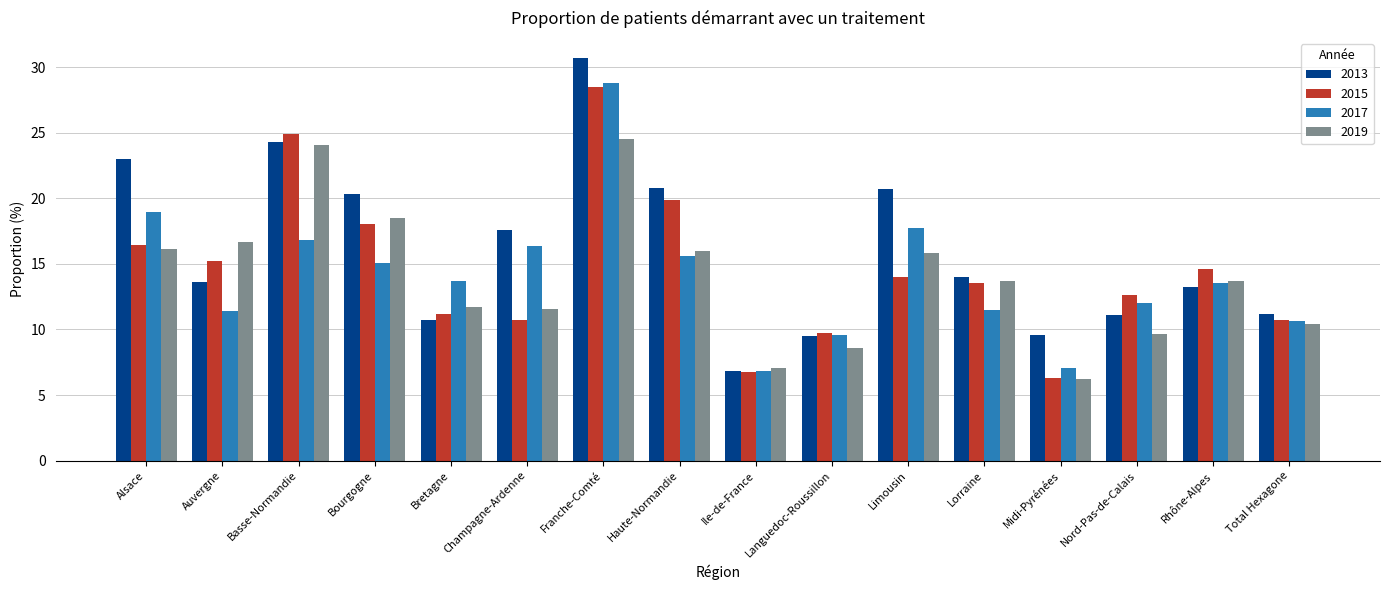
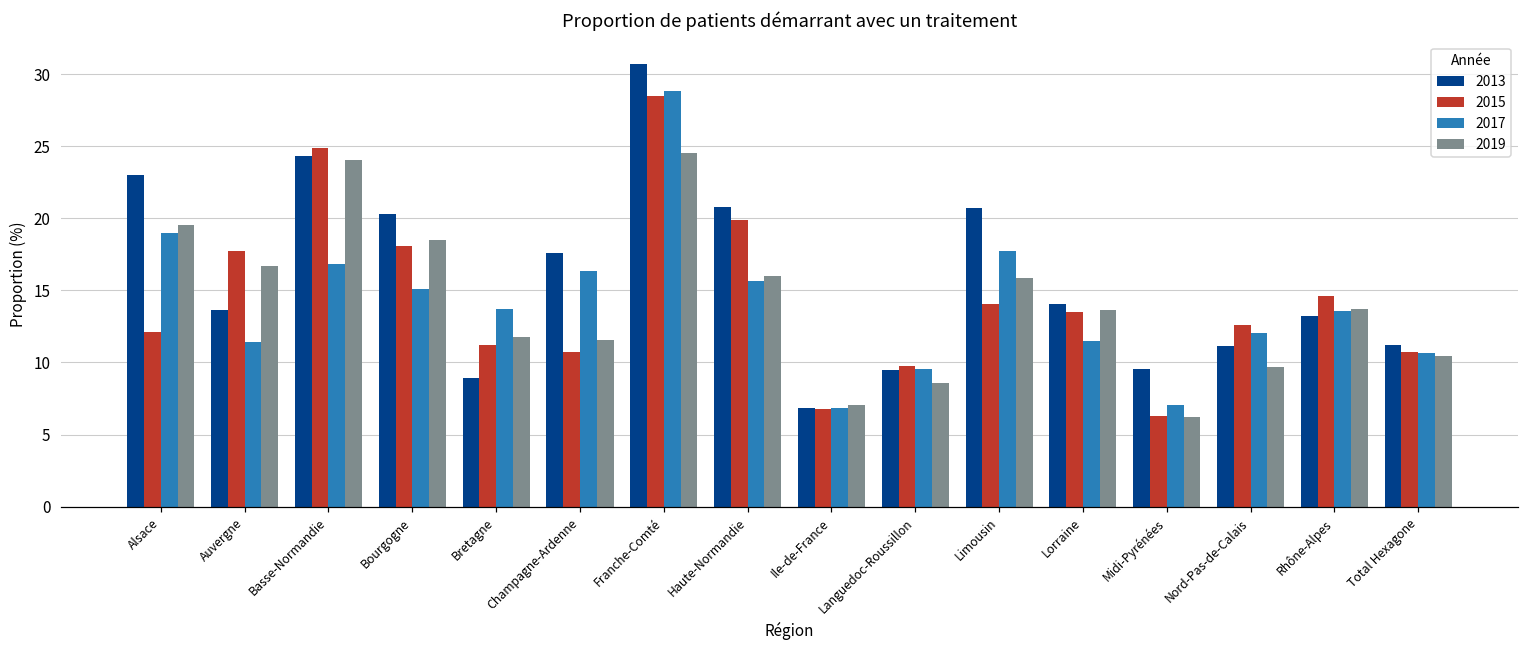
  {
    "2013": {
      "Alsace": 23.0,
      "Auvergne": 13.7,
      "Basse-Normandie": 24.3,
      "Bourgogne": 20.3,
-     "Bretagne": 10.7,
+     "Bretagne": 8.9,
      "Champagne-Ardenne": 17.6,
      "Franche-Comté": 30.7,
      "Haute-Normandie": 20.8,
      "Ile-de-France": 6.8,
      "Languedoc-Roussillon": 9.5,
      "Limousin": 20.7,
      "Lorraine": 14.0,
      "Midi-Pyrénées": 9.5,
      "Nord-Pas-de-Calais": 11.1,
      "Rhône-Alpes": 13.2,
      "Total Hexagone": 11.2
    },
    "2015": {
-     "Alsace": 16.4,
-     "Auvergne": 15.2,
+     "Alsace": 12.1,
+     "Auvergne": 17.7,
      "Basse-Normandie": 24.9,
      "Bourgogne": 18.1,
      "Bretagne": 11.2,
      "Champagne-Ardenne": 10.7,
      "Franche-Comté": 28.5,
      "Haute-Normandie": 19.9,
      "Ile-de-France": 6.8,
      "Languedoc-Roussillon": 9.7,
      "Limousin": 14.0,
      "Lorraine": 13.5,
      "Midi-Pyrénées": 6.3,
      "Nord-Pas-de-Calais": 12.6,
      "Rhône-Alpes": 14.6,
      "Total Hexagone": 10.8
    },
    "2017": {
      "Alsace": 19.0,
      "Auvergne": 11.4,
      "Basse-Normandie": 16.8,
      "Bourgogne": 15.1,
      "Bretagne": 13.7,
      "Champagne-Ardenne": 16.4,
      "Franche-Comté": 28.8,
      "Haute-Normandie": 15.6,
      "Ile-de-France": 6.9,
      "Languedoc-Roussillon": 9.6,
      "Limousin": 17.7,
      "Lorraine": 11.5,
      "Midi-Pyrénées": 7.1,
      "Nord-Pas-de-Calais": 12.0,
      "Rhône-Alpes": 13.6,
      "Total Hexagone": 10.7
    },
    "2019": {
-     "Alsace": 16.1,
+     "Alsace": 19.5,
      "Auvergne": 16.7,
      "Basse-Normandie": 24.1,
      "Bourgogne": 18.5,
      "Bretagne": 11.7,
      "Champagne-Ardenne": 11.6,
      "Franche-Comté": 24.5,
      "Haute-Normandie": 16.0,
      "Ile-de-France": 7.1,
      "Languedoc-Roussillon": 8.6,
      "Limousin": 15.8,
      "Lorraine": 13.7,
      "Midi-Pyrénées": 6.2,
      "Nord-Pas-de-Calais": 9.7,
      "Rhône-Alpes": 13.7,
      "Total Hexagone": 10.4
    }
  }
